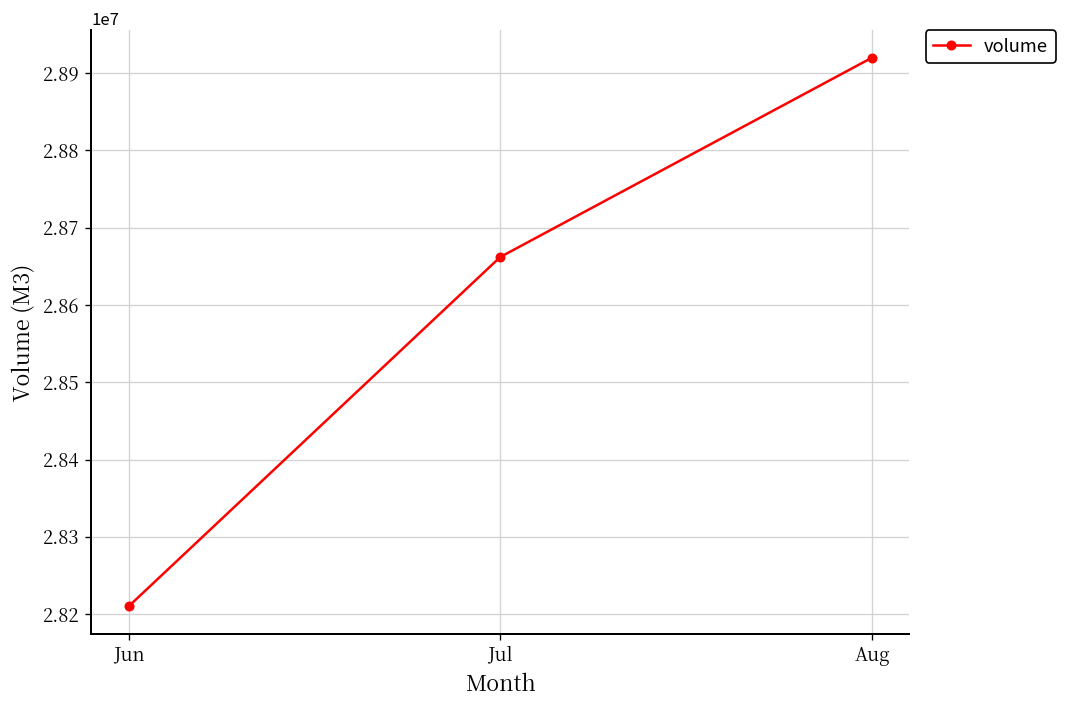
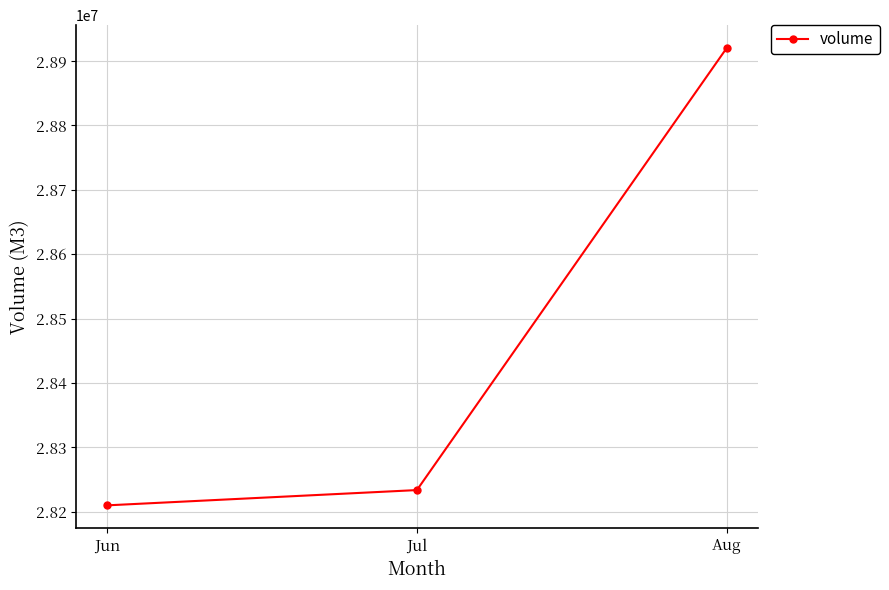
  {
    "Jun": 28210000,
-   "Jul": 28660000,
+   "Jul": 28230000,
    "Aug": 28920000
  }
